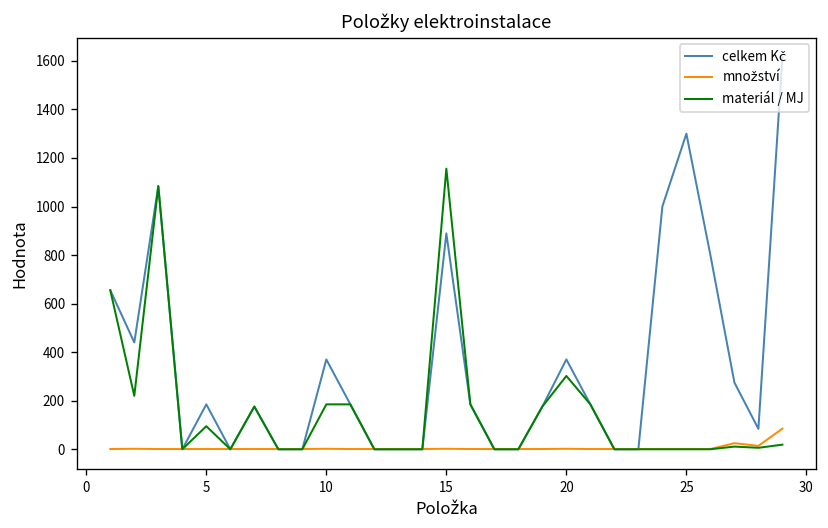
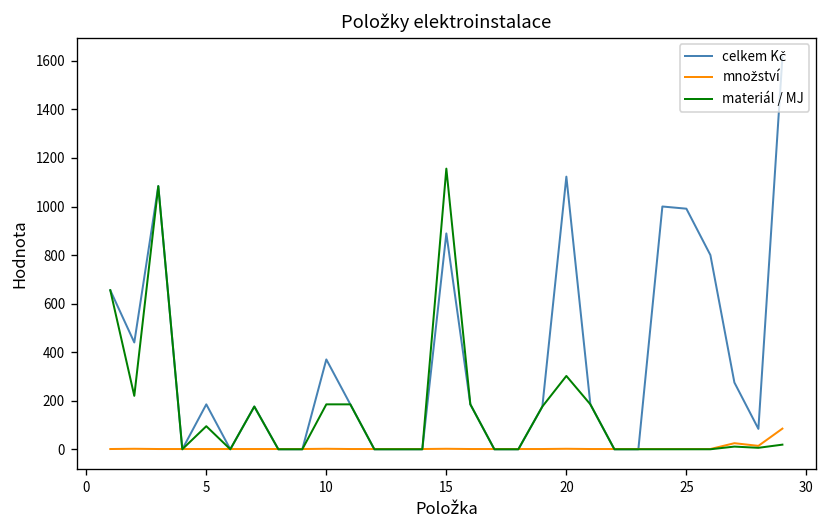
  {
    "celkem Kč": {
      "5": 190,
      "10": 370,
      "15": 890,
-     "20": 370,
-     "25": 1300
+     "20": 1120,
+     "25": 990
    },
    "množství": {
      "5": 0,
      "10": 0,
      "15": 0,
      "20": 0
    },
    "materiál / MJ": {
      "5": 100,
      "10": 190,
      "15": 1160,
      "20": 300
    }
  }
